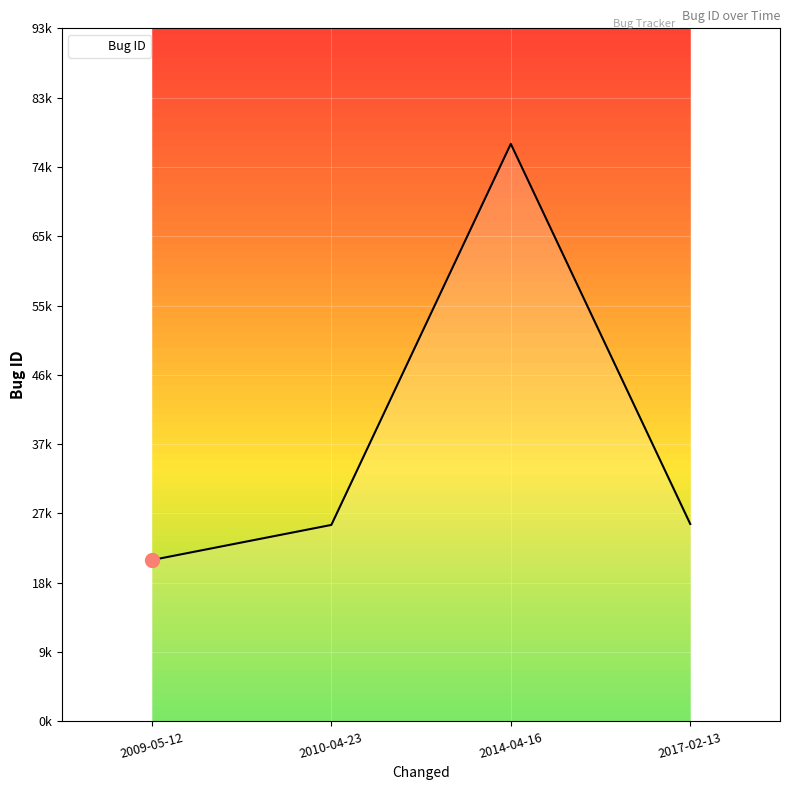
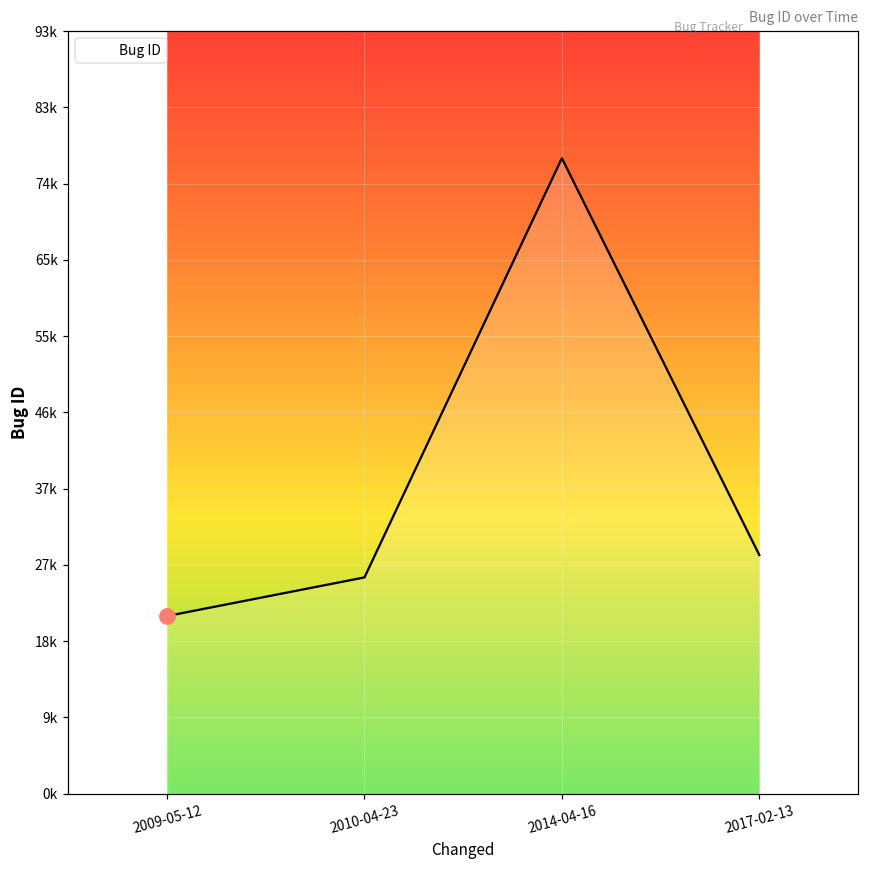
  {
    "Bug ID": {
      "2010-04-23": 26000,
      "2014-04-16": 78000,
-     "2017-02-13": 27000
+     "2017-02-13": 29000
    }
  }
